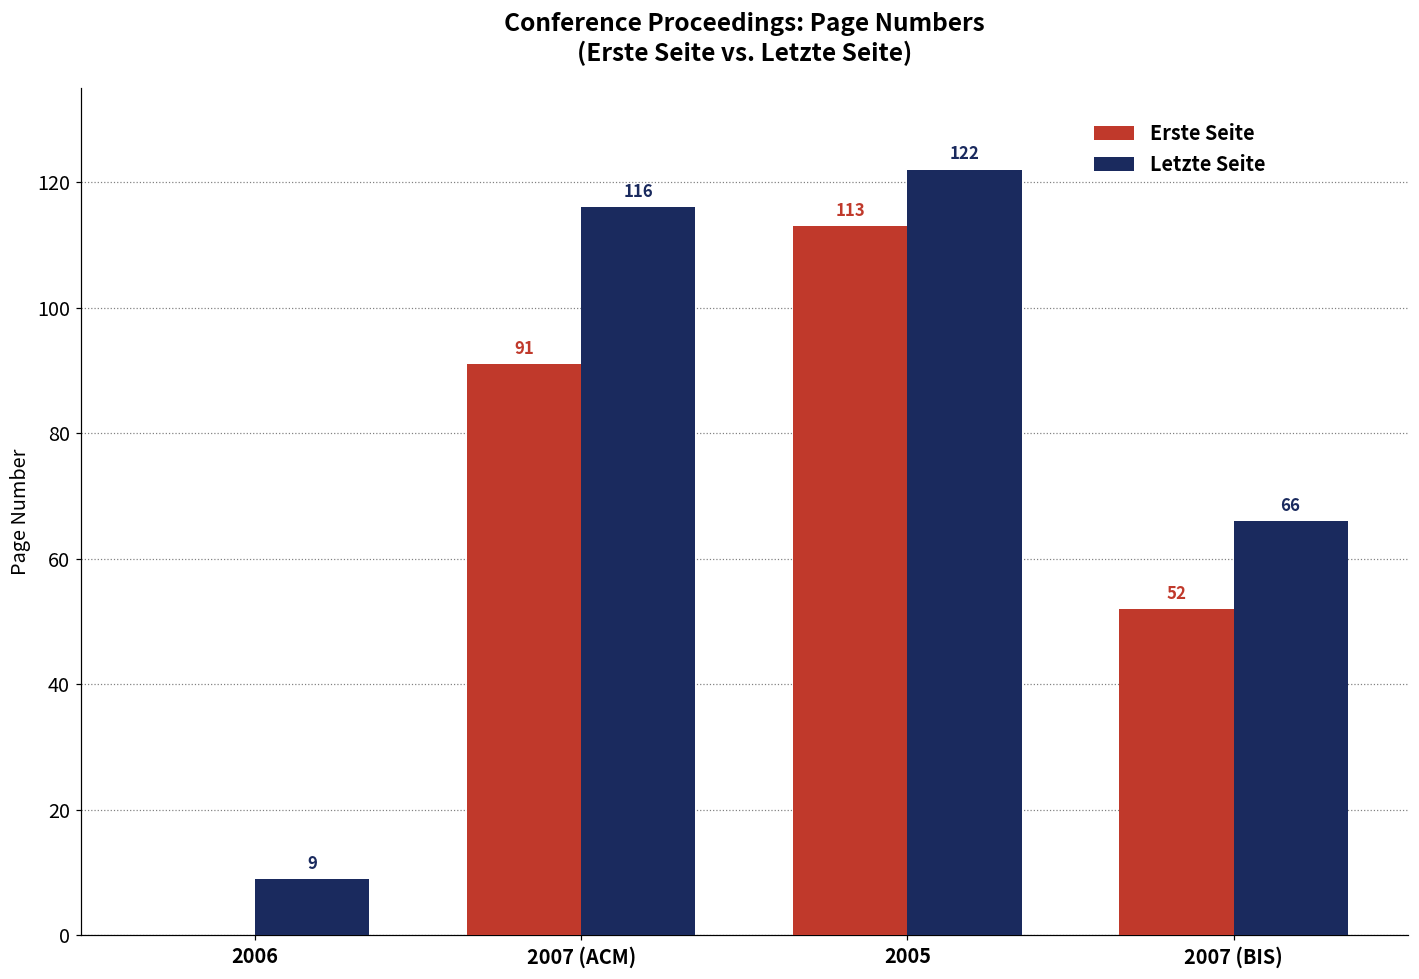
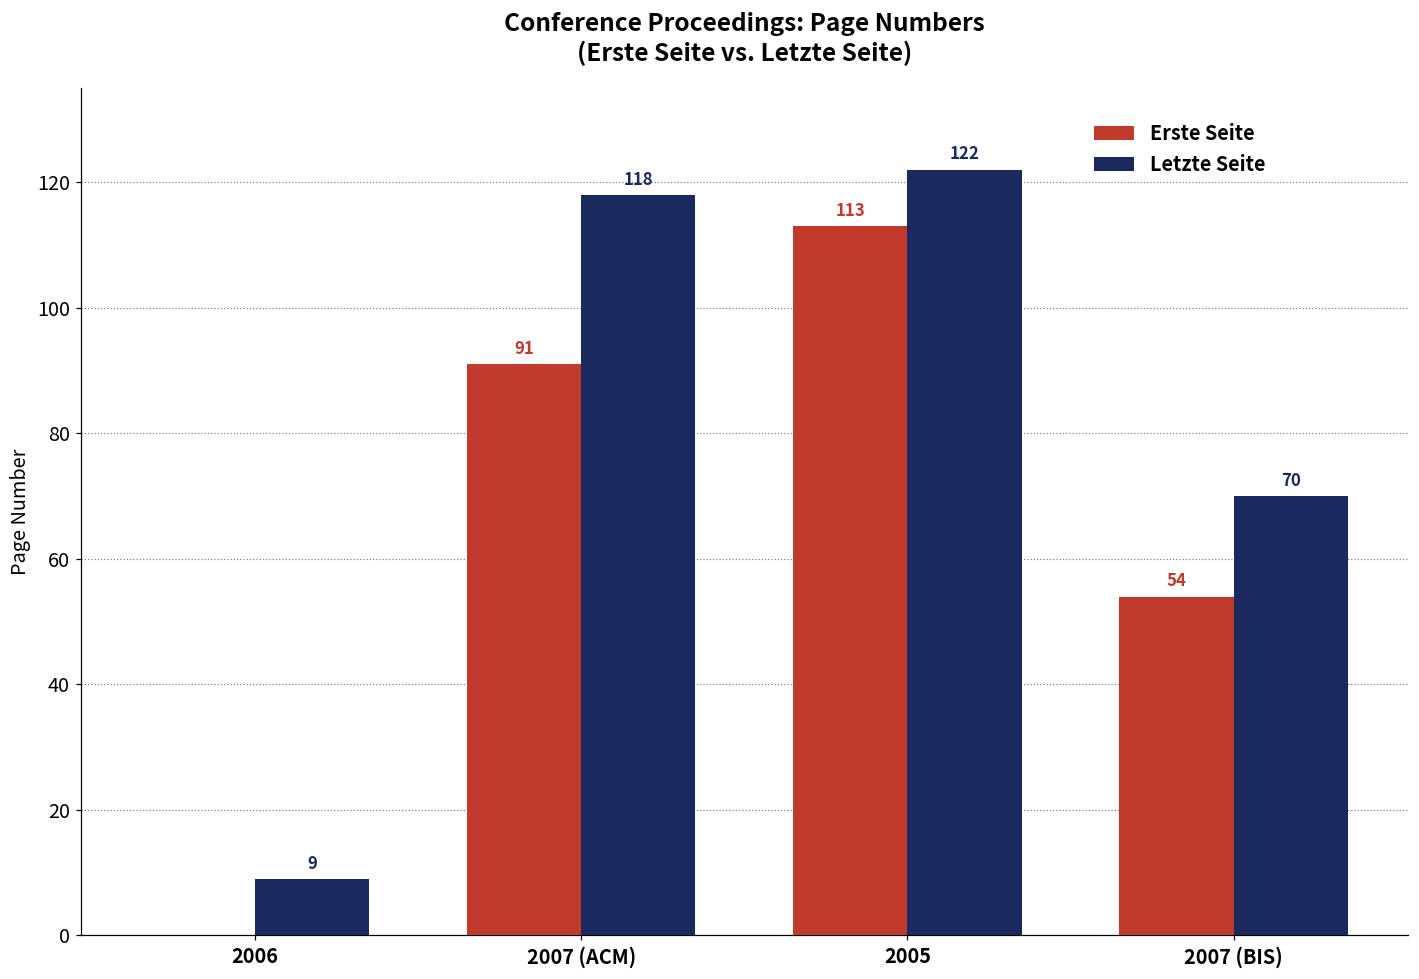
  {
    "Erste Seite": {
      "2007 (ACM)": 91,
      "2005": 113,
-     "2007 (BIS)": 52
+     "2007 (BIS)": 54
    },
    "Letzte Seite": {
      "2006": 9,
-     "2007 (ACM)": 116,
+     "2007 (ACM)": 118,
      "2005": 122,
-     "2007 (BIS)": 66
+     "2007 (BIS)": 70
    }
  }
